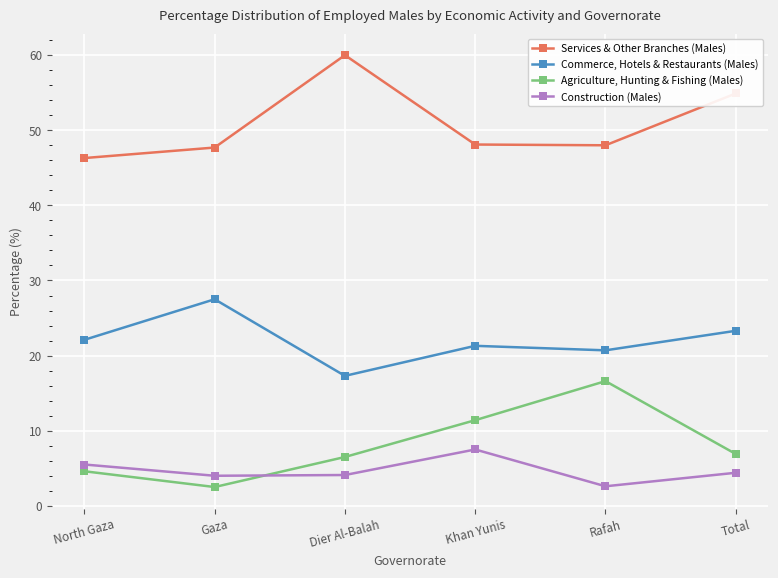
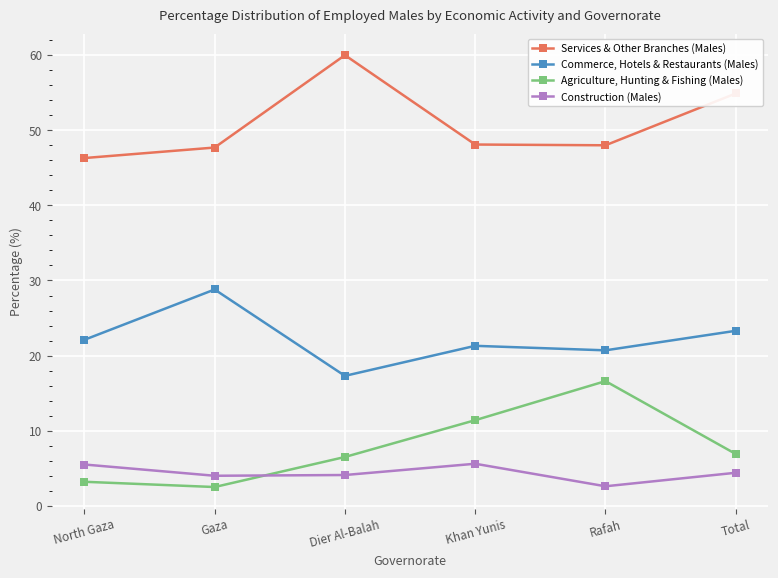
  {
    "Services & Other Branches (Males)": {
      "North Gaza": 46,
      "Gaza": 48,
      "Dier Al-Balah": 60,
      "Khan Yunis": 48,
      "Rafah": 48
    },
    "Commerce, Hotels & Restaurants (Males)": {
      "North Gaza": 22,
-     "Gaza": 28,
+     "Gaza": 29,
      "Dier Al-Balah": 17,
      "Khan Yunis": 21,
      "Rafah": 21,
      "Total": 23
    },
    "Agriculture, Hunting & Fishing (Males)": {
-     "North Gaza": 5,
+     "North Gaza": 3,
      "Gaza": 3,
      "Dier Al-Balah": 7,
      "Khan Yunis": 11,
      "Rafah": 17,
      "Total": 7
    },
    "Construction (Males)": {
      "North Gaza": 6,
      "Gaza": 4,
      "Dier Al-Balah": 4,
-     "Khan Yunis": 8,
+     "Khan Yunis": 6,
      "Rafah": 3,
      "Total": 4
    }
  }
